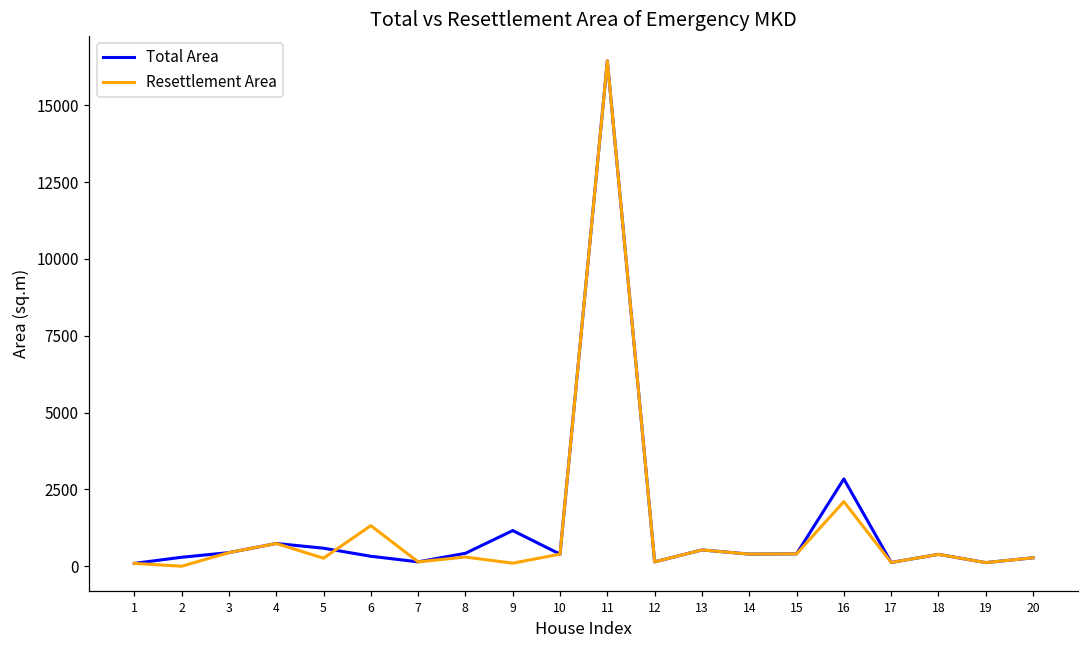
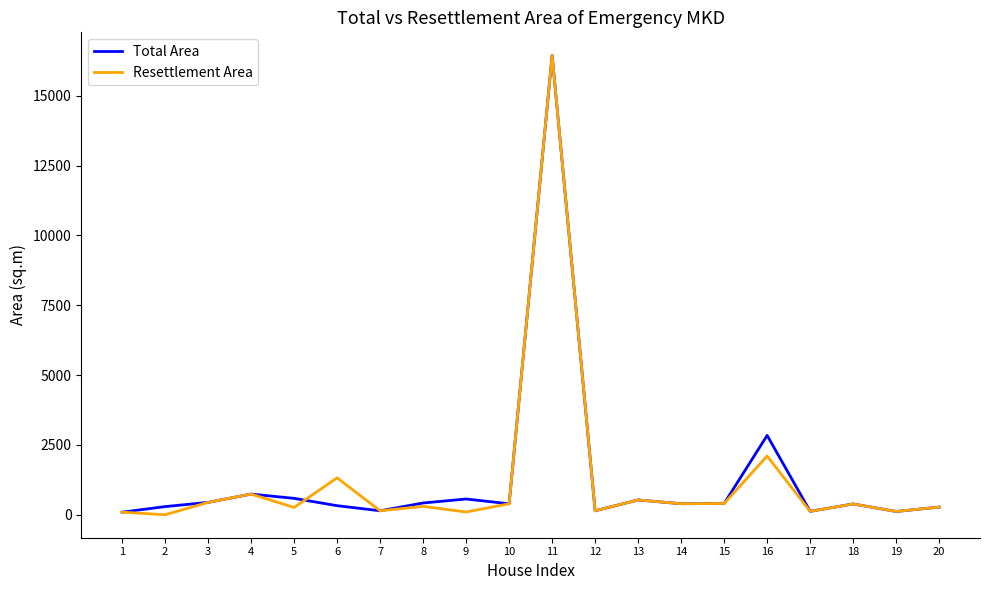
  {
    "Total Area": {
      "2": 300,
      "5": 600,
      "6": 300,
      "8": 400,
-     "9": 1200,
+     "9": 600,
      "16": 2800
    },
    "Resettlement Area": {
      "2": 0,
      "5": 300,
      "6": 1300,
      "8": 300,
      "9": 100,
      "16": 2100
    }
  }
